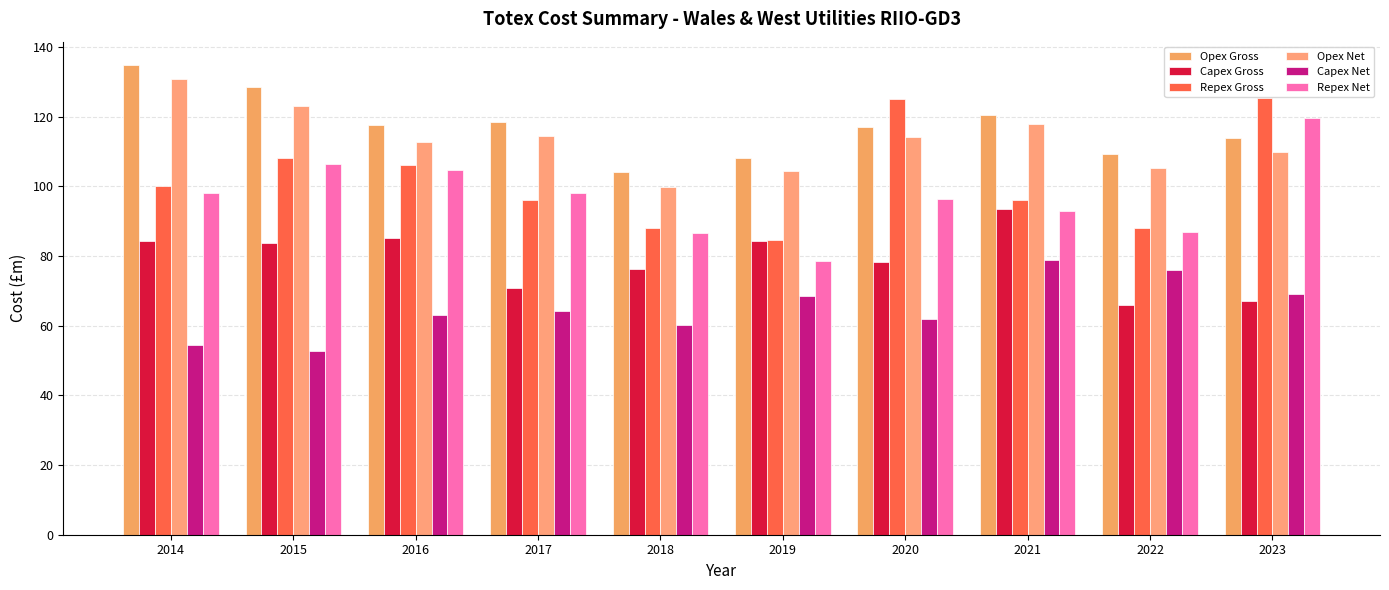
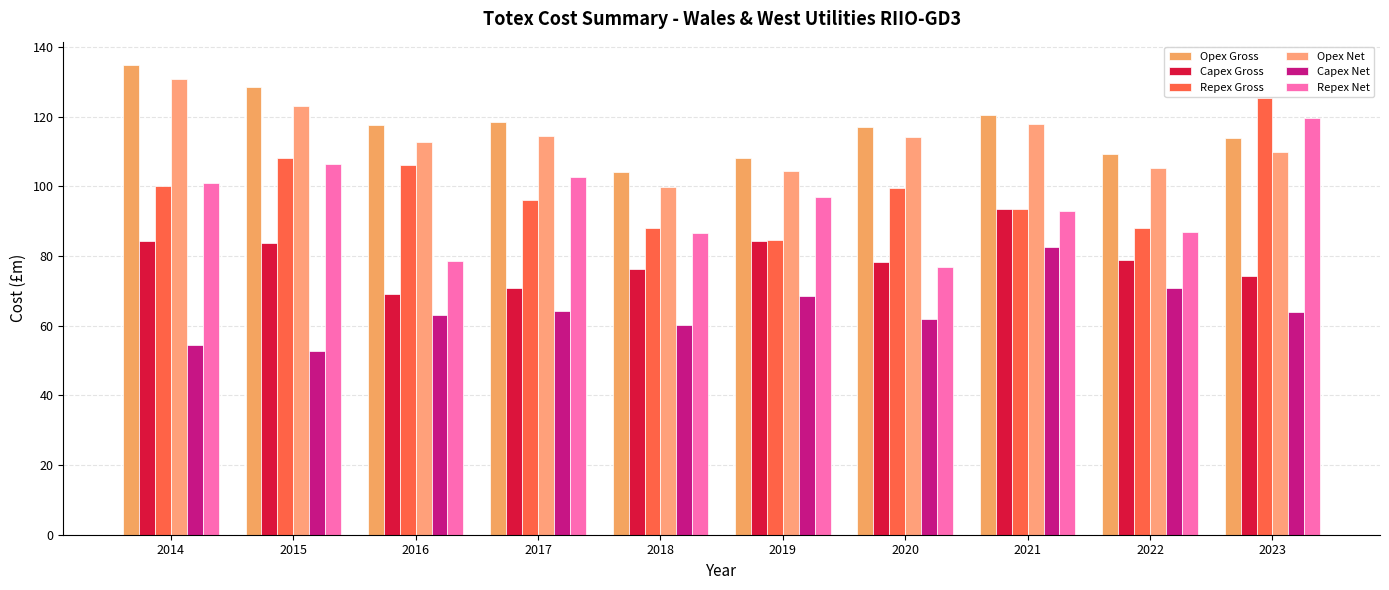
  {
    "Capex Gross": {
      "2014": 84,
      "2015": 84,
-     "2016": 85,
+     "2016": 69,
      "2017": 71,
      "2018": 76,
      "2019": 84,
      "2020": 78,
      "2021": 94,
-     "2022": 66,
-     "2023": 67
+     "2022": 79,
+     "2023": 74
    },
    "Repex Gross": {
      "2014": 100,
      "2015": 108,
      "2016": 106,
      "2017": 96,
      "2018": 88,
      "2019": 85,
-     "2020": 125,
-     "2021": 96,
+     "2020": 99,
+     "2021": 93,
      "2022": 88,
      "2023": 125
    },
    "Capex Net": {
      "2014": 55,
      "2015": 53,
      "2016": 63,
      "2017": 64,
      "2018": 60,
      "2019": 69,
      "2020": 62,
-     "2021": 79,
-     "2022": 76,
-     "2023": 69
+     "2021": 82,
+     "2022": 71,
+     "2023": 64
    },
    "Repex Net": {
-     "2014": 98,
+     "2014": 101,
      "2015": 106,
-     "2016": 105,
-     "2017": 98,
+     "2016": 79,
+     "2017": 103,
      "2018": 87,
-     "2019": 79,
-     "2020": 96,
+     "2019": 97,
+     "2020": 77,
      "2021": 93,
      "2022": 87,
      "2023": 120
    }
  }
